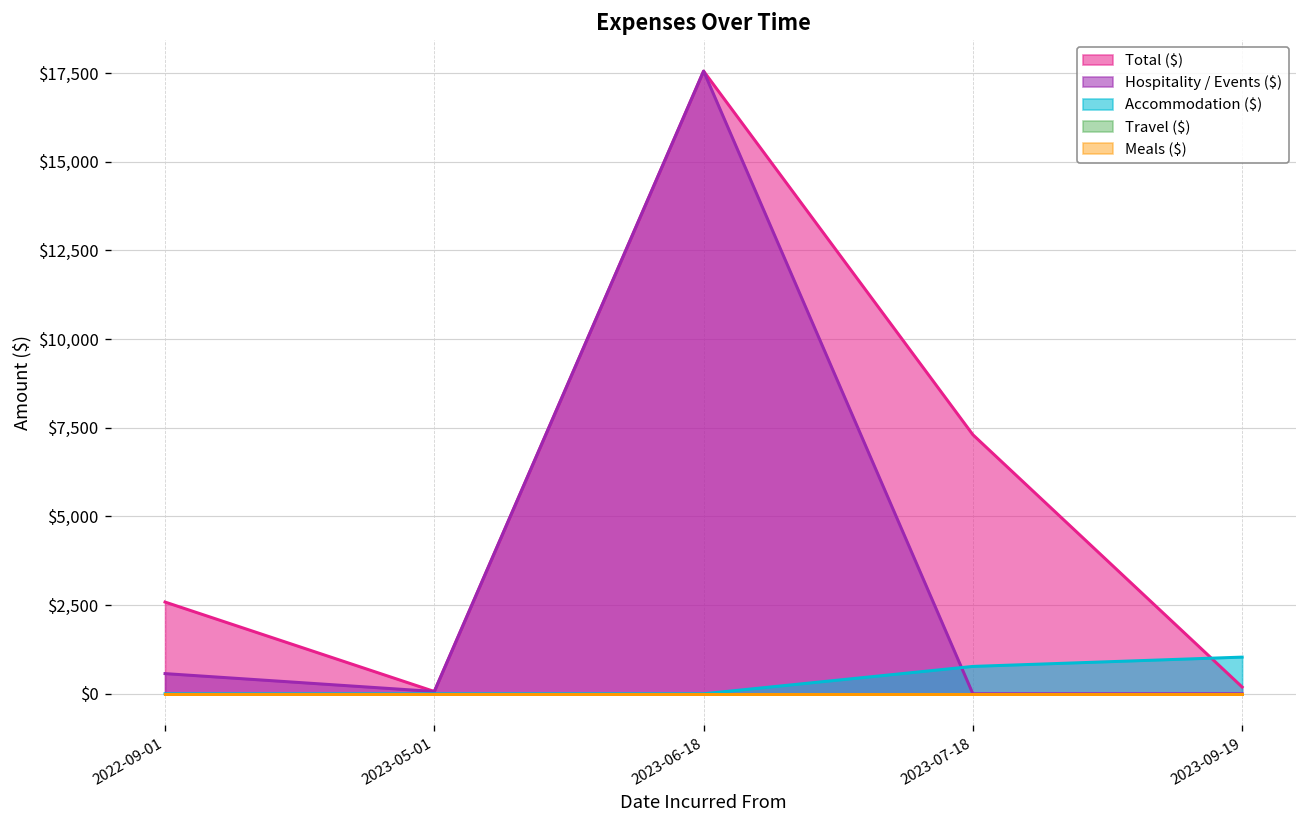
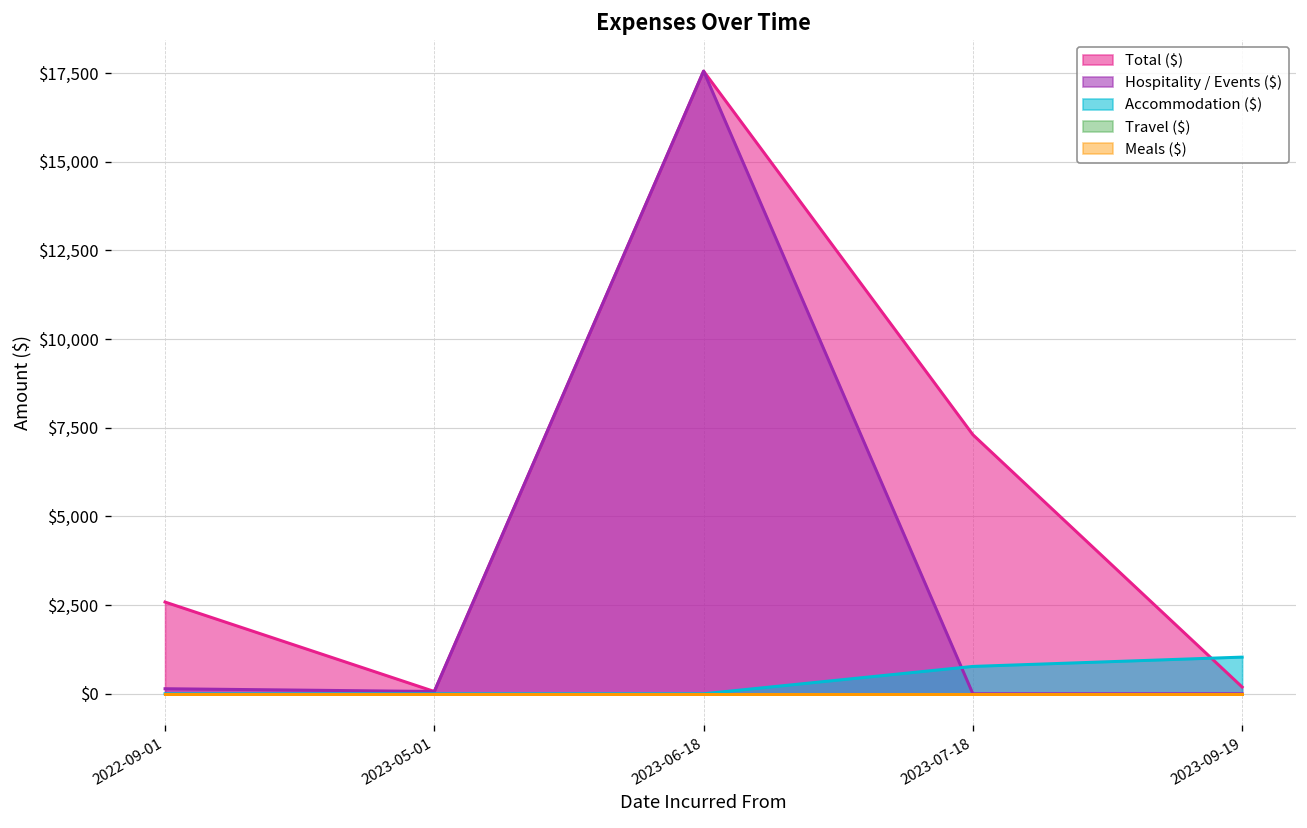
  {
    "Total ($)": {
      "2022-09-01": "$2,600",
      "2023-07-18": "$7,300",
      "2023-09-19": "$200"
    },
    "Hospitality / Events ($)": {
-     "2022-09-01": "$600"
+     "2022-09-01": "$100"
    },
    "Accommodation ($)": {
      "2023-07-18": "$800",
      "2023-09-19": "$1,000"
    }
  }
